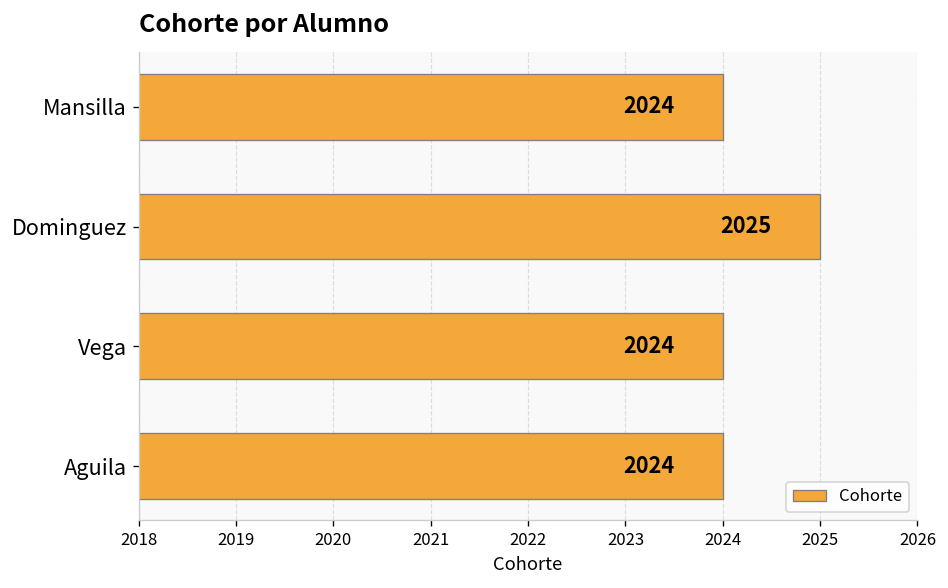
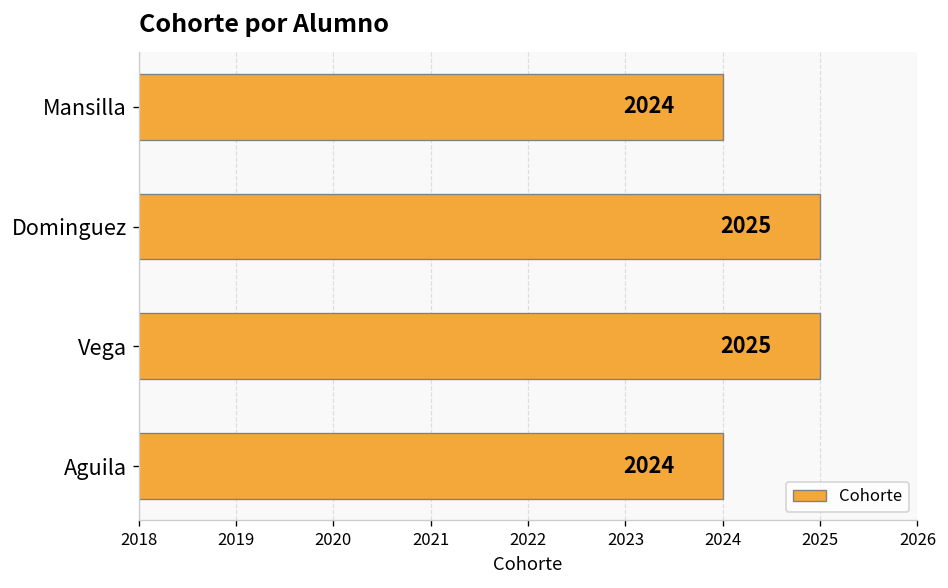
  {
    "Mansilla": 2024,
    "Dominguez": 2025,
-   "Vega": 2024,
+   "Vega": 2025,
    "Aguila": 2024
  }
